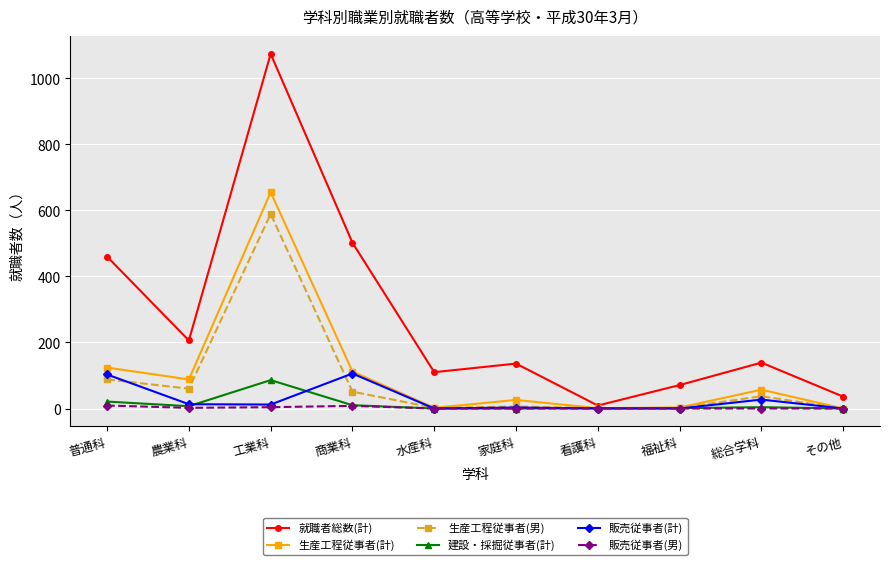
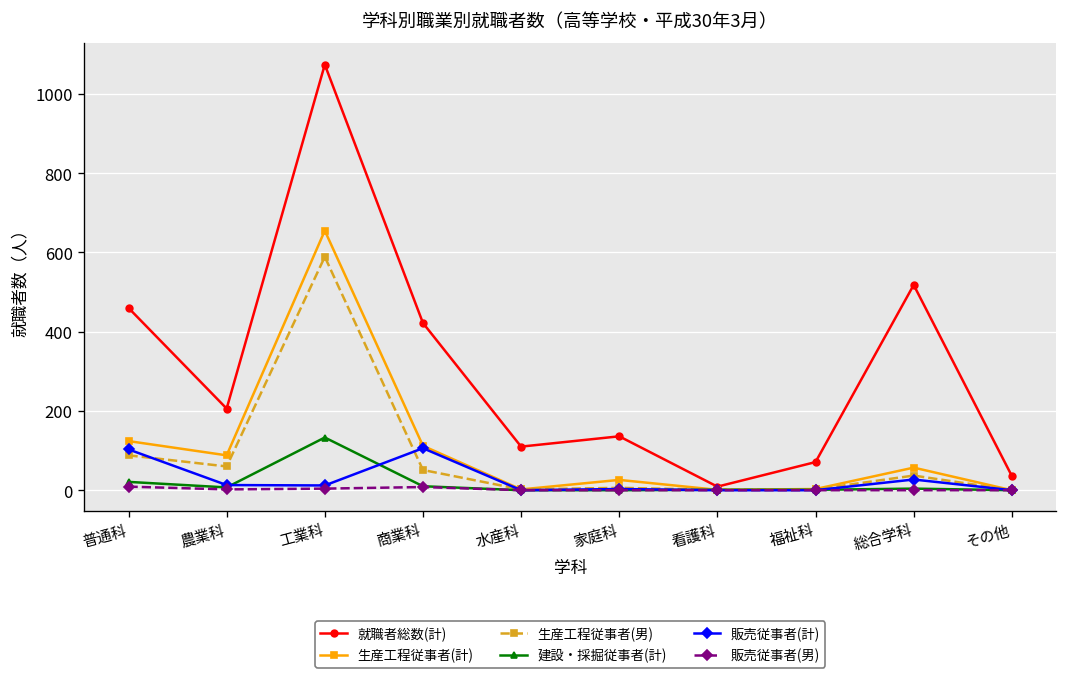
  {
    "就職者総数(計)": {
      "普通科": 460,
      "農業科": 210,
      "工業科": 1070,
-     "商業科": 500,
+     "商業科": 420,
      "水産科": 110,
      "家庭科": 140,
      "看護科": 10,
      "福祉科": 70,
-     "総合学科": 140,
+     "総合学科": 520,
      "その他": 40
    },
    "建設・採掘従事者(計)": {
      "普通科": 20,
-     "工業科": 90
+     "工業科": 130
    },
    "販売従事者(計)": {
      "普通科": 100,
      "工業科": 10,
      "総合学科": 30
    },
    "販売従事者(男)": {
      "普通科": 10,
      "工業科": 0
    }
  }
